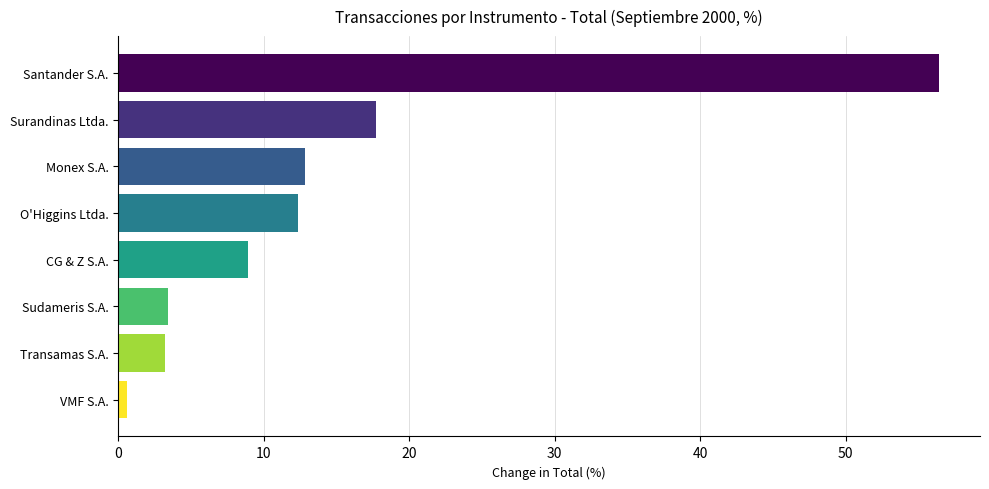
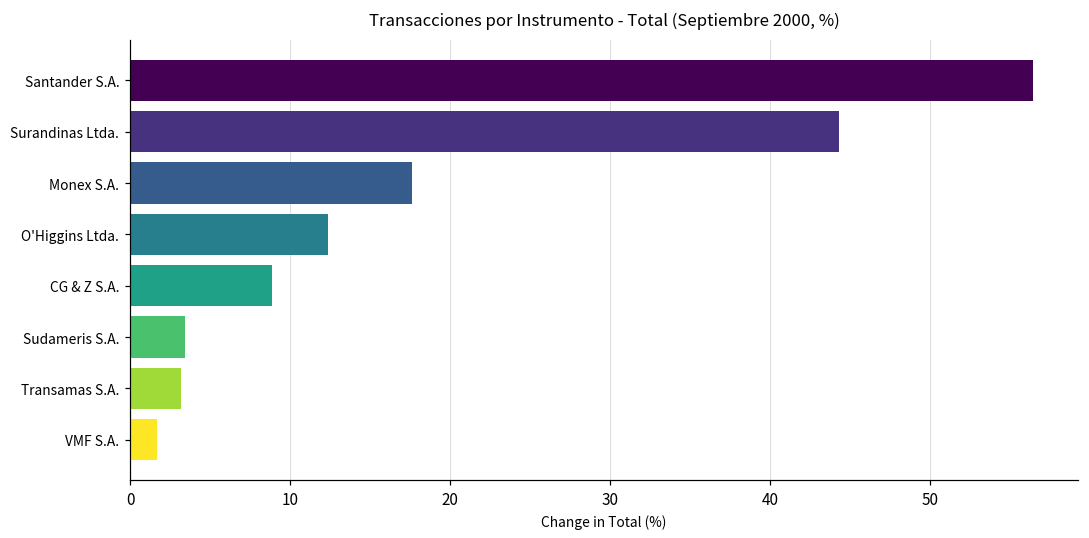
  {
    "Santander S.A.": 56.4,
-   "Surandinas Ltda.": 17.7,
-   "Monex S.A.": 12.8,
+   "Surandinas Ltda.": 44.3,
+   "Monex S.A.": 17.6,
    "O'Higgins Ltda.": 12.4,
    "CG & Z S.A.": 8.9,
    "Sudameris S.A.": 3.4,
    "Transamas S.A.": 3.2,
-   "VMF S.A.": 0.6
+   "VMF S.A.": 1.7
  }
